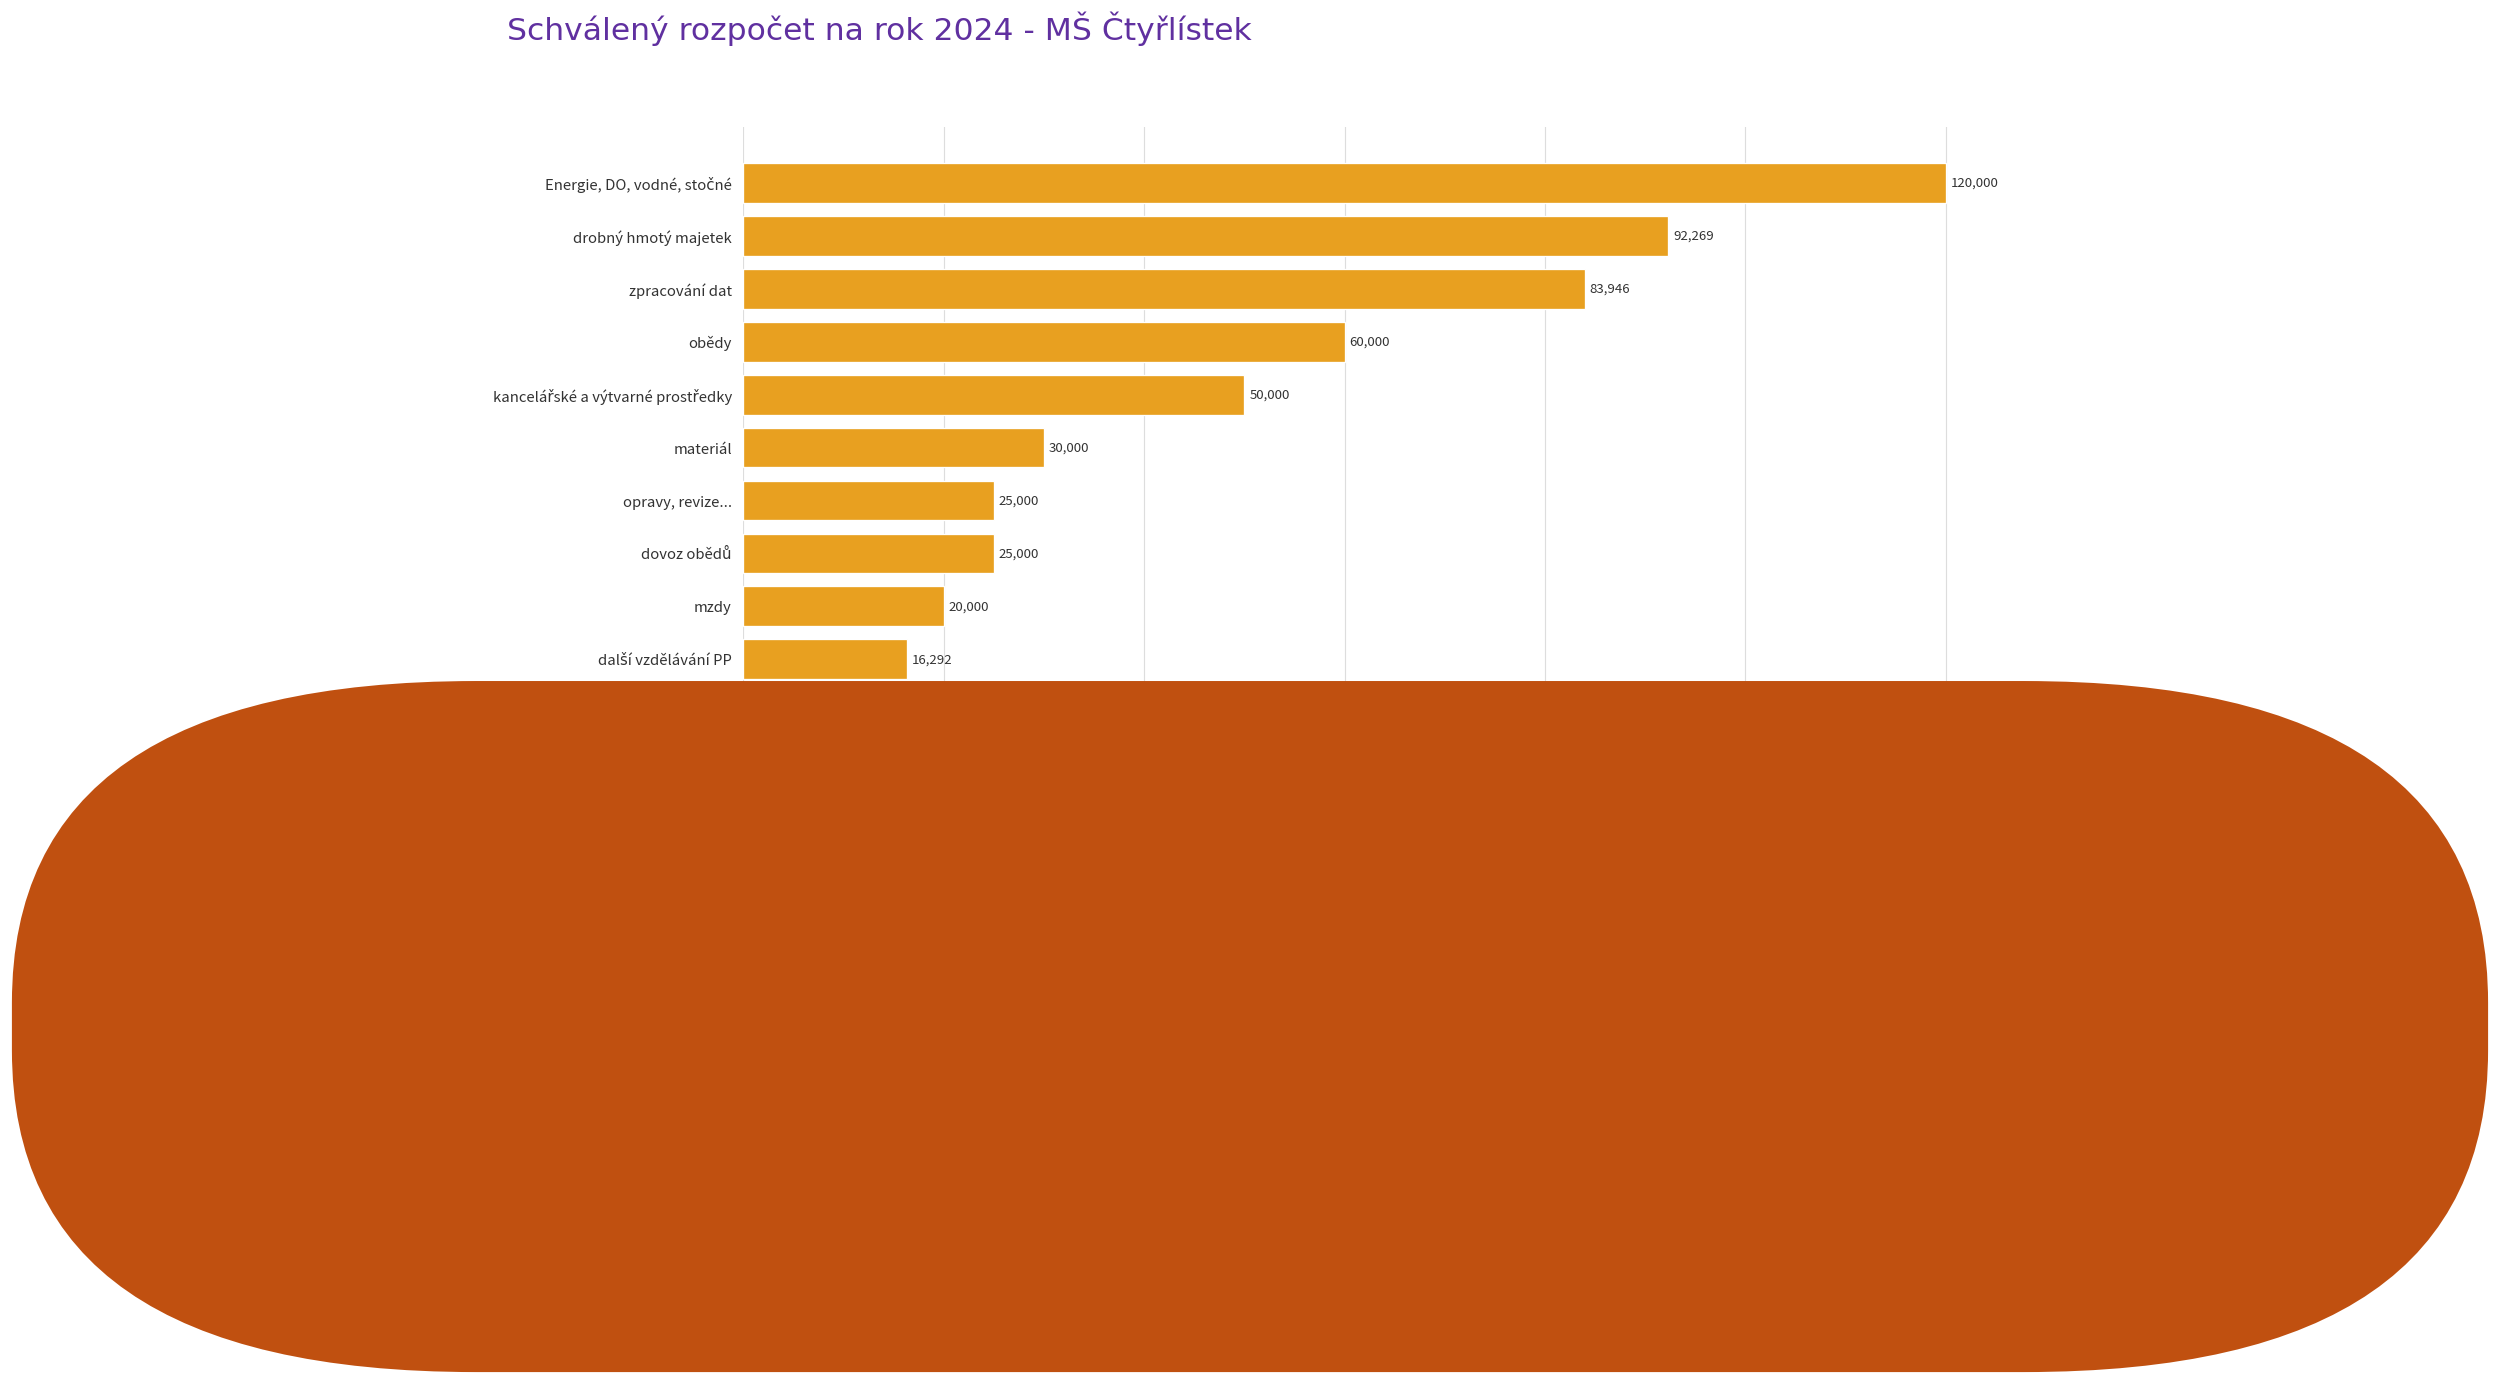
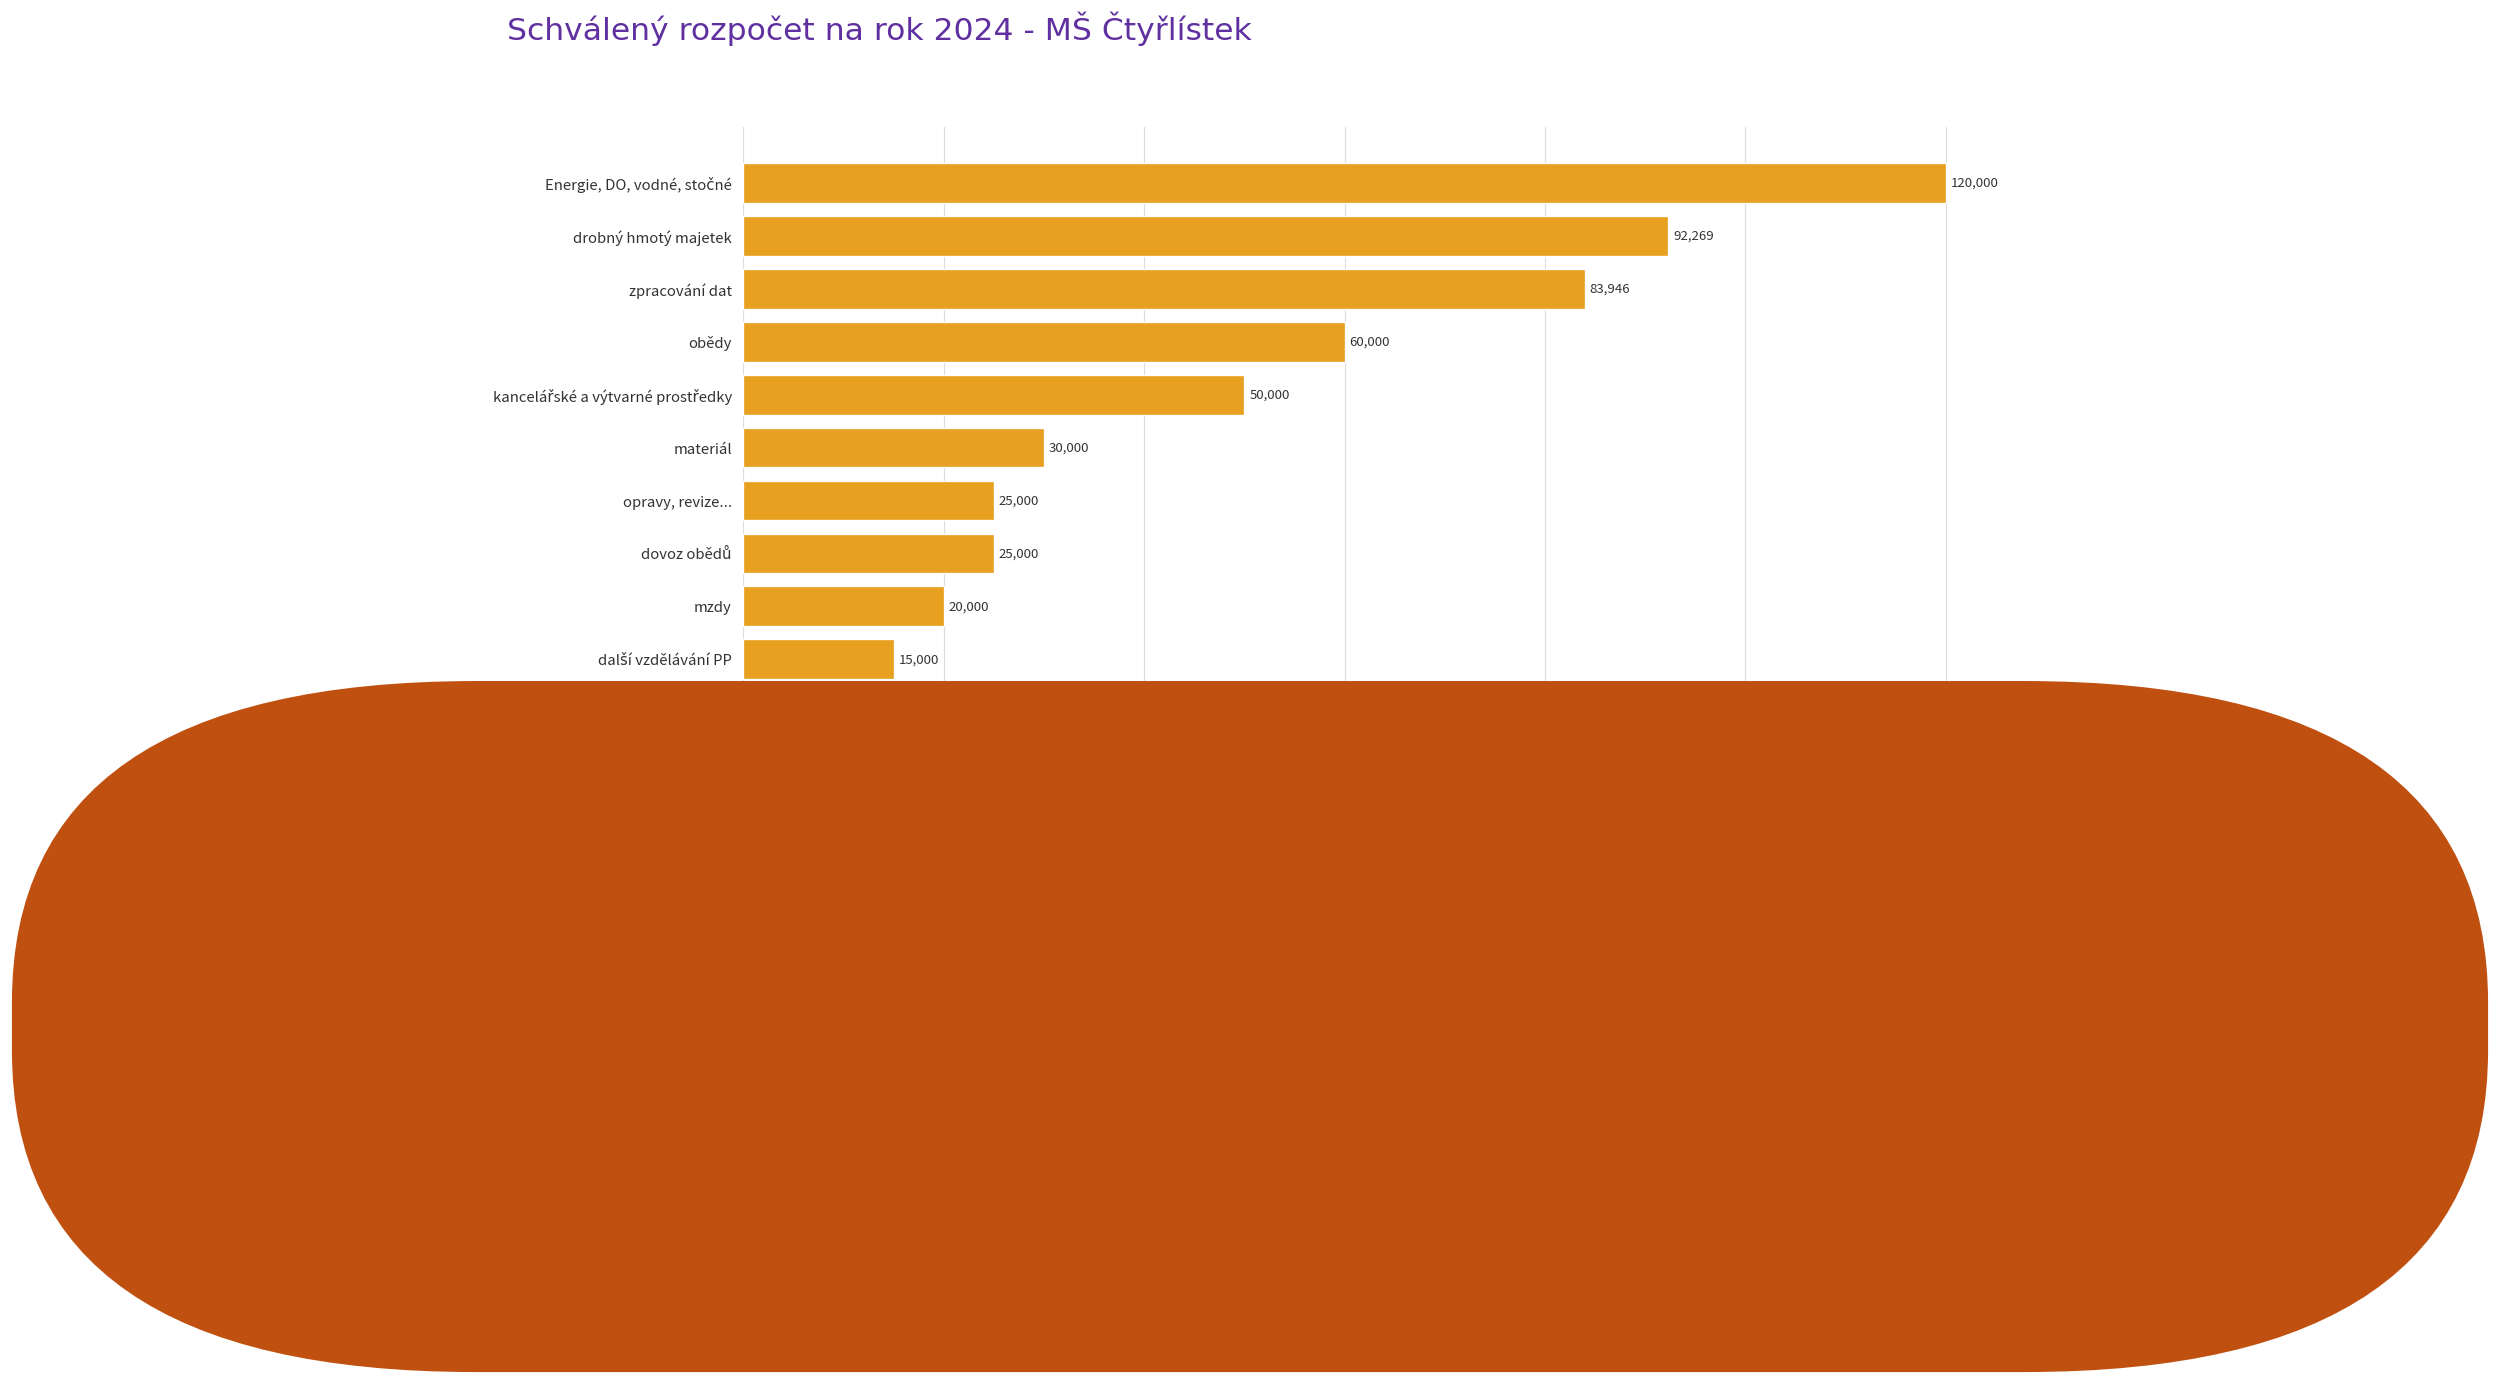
  {
    "Energie, DO, vodné, stočné": "120,000",
    "zpracování dat": "83,946",
    "obědy": "60,000",
    "kancelářské a výtvarné prostředky": "50,000",
    "dovoz obědů": "25,000",
    "mzdy": "20,000",
-   "další vzdělávání PP": "16,292"
+   "další vzdělávání PP": "15,000"
  }
